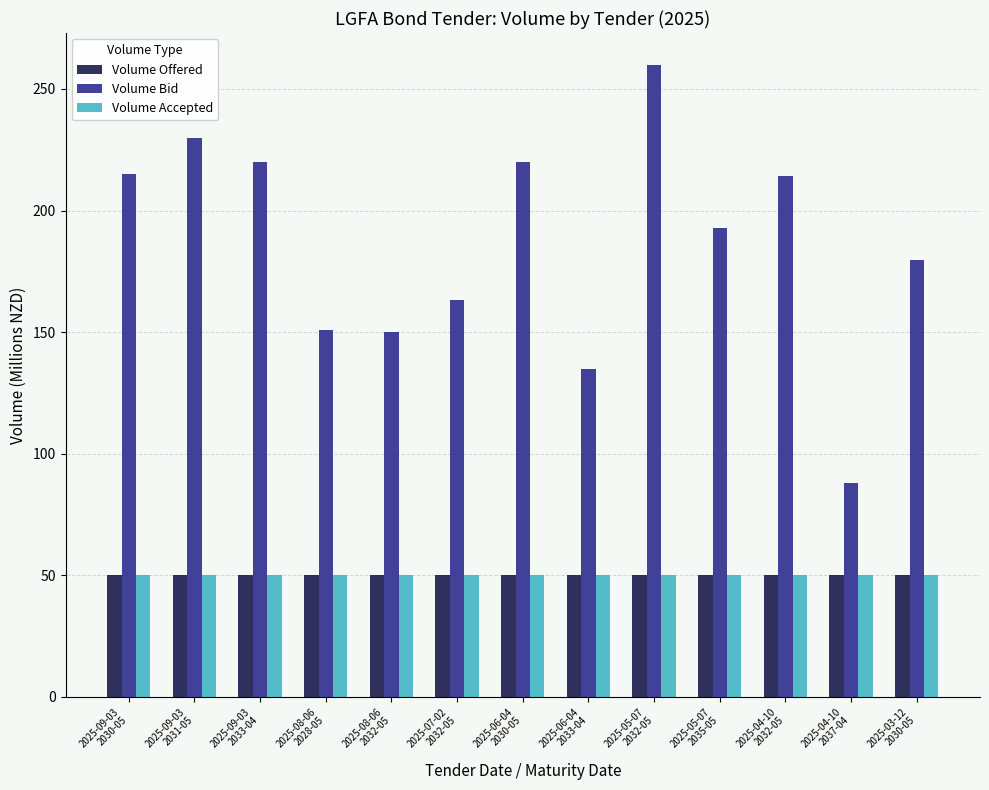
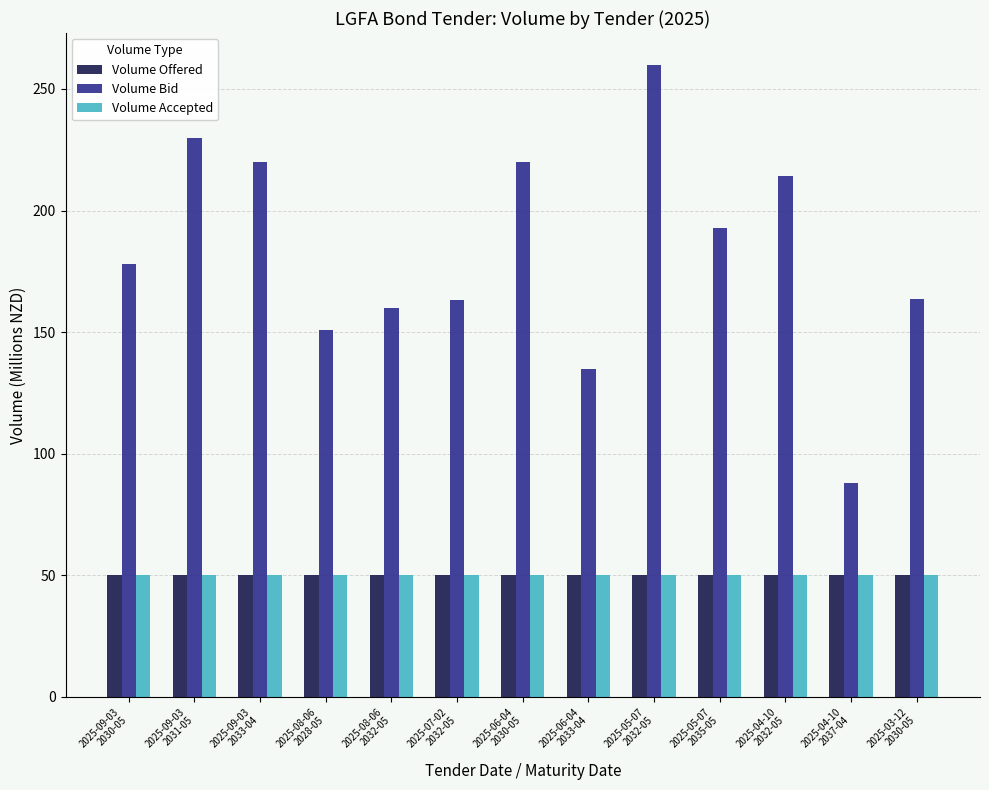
  {
    "Volume Offered": {
      "2025-09-03 2030-05": 50,
      "2025-09-03 2031-05": 50,
      "2025-09-03 2033-04": 50,
      "2025-08-06 2028-05": 50,
      "2025-08-06 2032-05": 50,
      "2025-07-02 2032-05": 50,
      "2025-06-04 2030-05": 50,
      "2025-06-04 2033-04": 50,
      "2025-05-07 2032-05": 50,
      "2025-05-07 2035-05": 50,
      "2025-04-10 2032-05": 50,
      "2025-04-10 2037-04": 50,
      "2025-03-12 2030-05": 50
    },
    "Volume Bid": {
-     "2025-09-03 2030-05": 215,
+     "2025-09-03 2030-05": 178,
      "2025-09-03 2031-05": 230,
      "2025-09-03 2033-04": 220,
      "2025-08-06 2028-05": 151,
-     "2025-08-06 2032-05": 150,
+     "2025-08-06 2032-05": 160,
      "2025-07-02 2032-05": 163,
      "2025-06-04 2030-05": 220,
      "2025-06-04 2033-04": 135,
      "2025-05-07 2032-05": 260,
      "2025-05-07 2035-05": 193,
      "2025-04-10 2032-05": 214,
      "2025-04-10 2037-04": 88,
-     "2025-03-12 2030-05": 180
+     "2025-03-12 2030-05": 164
    },
    "Volume Accepted": {
      "2025-09-03 2030-05": 50,
      "2025-09-03 2031-05": 50,
      "2025-09-03 2033-04": 50,
      "2025-08-06 2028-05": 50,
      "2025-08-06 2032-05": 50,
      "2025-07-02 2032-05": 50,
      "2025-06-04 2030-05": 50,
      "2025-06-04 2033-04": 50,
      "2025-05-07 2032-05": 50,
      "2025-05-07 2035-05": 50,
      "2025-04-10 2032-05": 50,
      "2025-04-10 2037-04": 50,
      "2025-03-12 2030-05": 50
    }
  }
